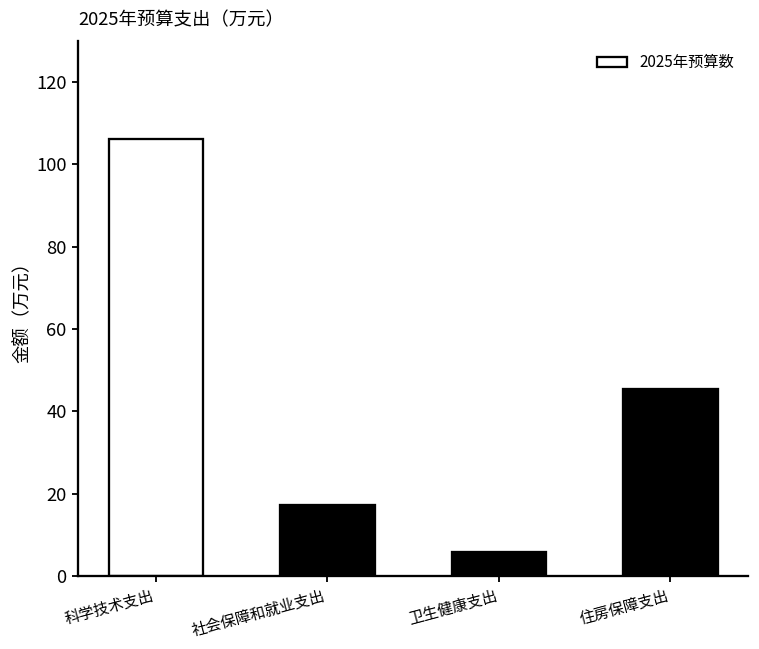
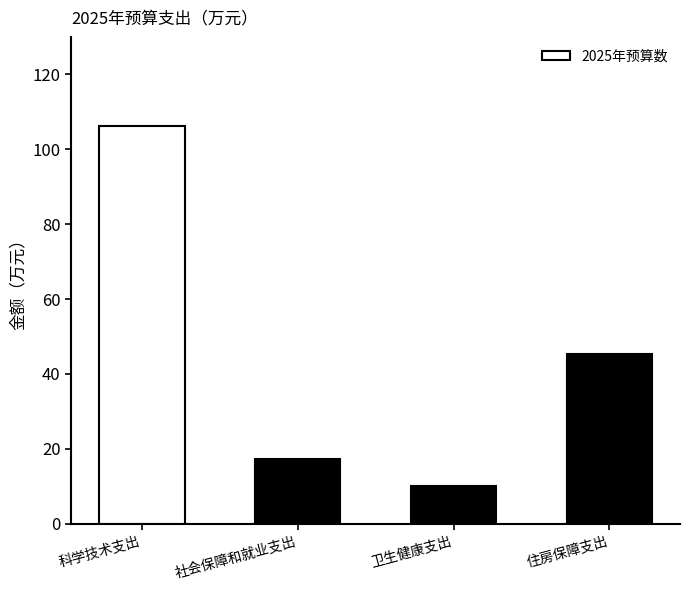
  {
    "科学技术支出": 106,
    "社会保障和就业支出": 17,
-   "卫生健康支出": 6,
+   "卫生健康支出": 10,
    "住房保障支出": 45
  }
